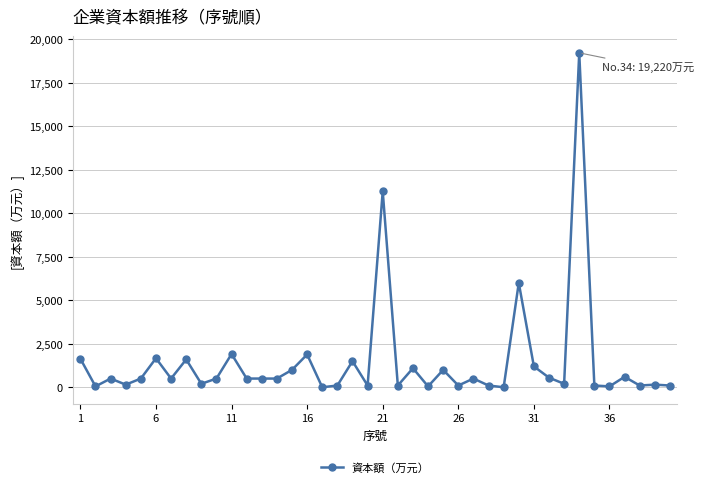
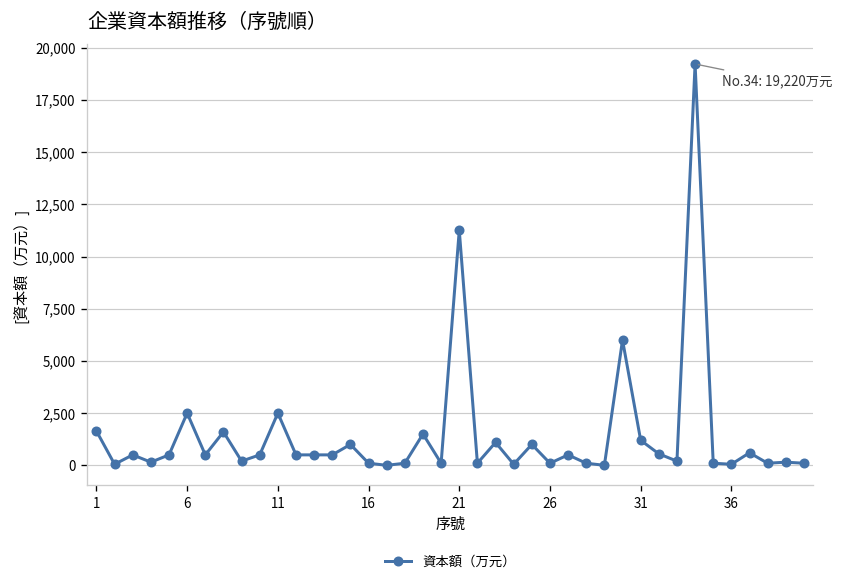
  {
    "1": "1,600",
-   "6": "1,700",
-   "11": "1,900",
-   "16": "1,900",
+   "6": "2,500",
+   "11": "2,500",
+   "16": "100",
    "21": "11,300",
    "26": "100",
    "31": "1,200",
    "36": "100"
  }
